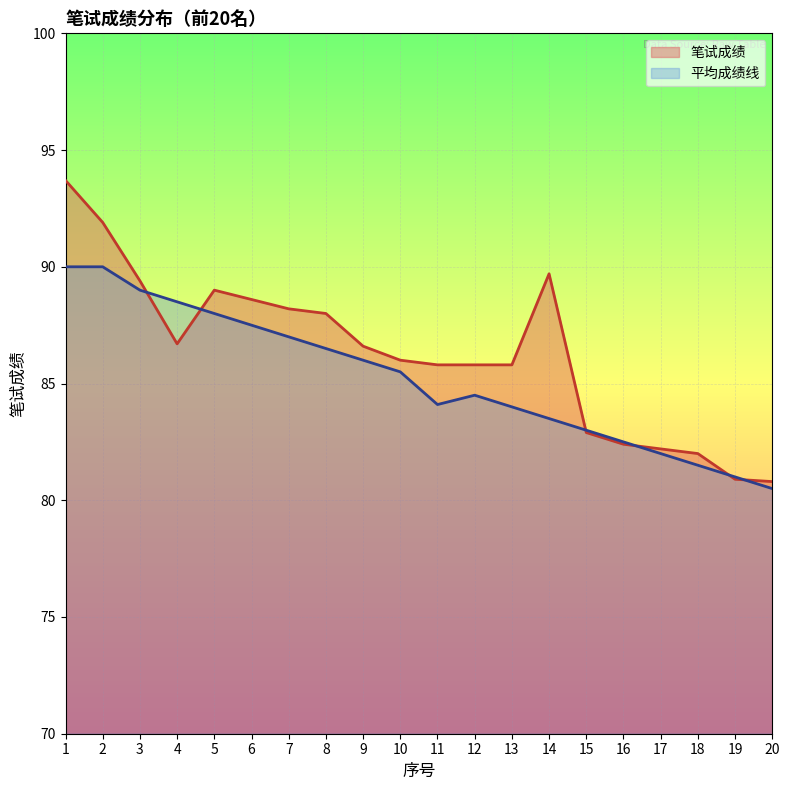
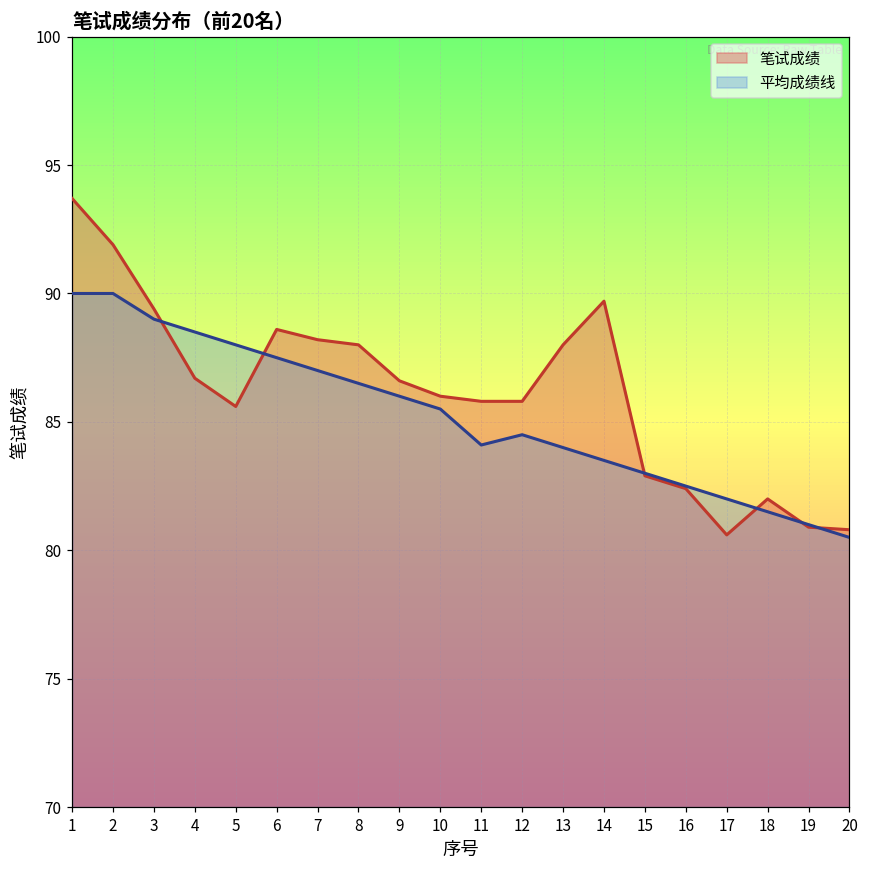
  {
    "笔试成绩": {
      "1": 93.7,
      "2": 91.9,
      "3": 89.4,
      "4": 86.7,
-     "5": 89.0,
+     "5": 85.6,
      "6": 88.6,
      "7": 88.2,
      "8": 88.0,
      "9": 86.6,
      "10": 86.0,
      "11": 85.8,
      "12": 85.8,
-     "13": 85.8,
+     "13": 88.0,
      "14": 89.7,
-     "17": 82.2,
+     "17": 80.6,
      "18": 82.0,
      "20": 80.8
    },
    "平均成绩线": {
      "1": 90.0,
      "2": 90.0,
      "3": 89.0,
      "4": 88.5,
      "5": 88.0,
      "6": 87.5,
      "7": 87.0,
      "8": 86.5,
      "9": 86.0,
      "10": 85.5,
      "11": 84.1,
      "12": 84.5,
      "13": 84.0,
      "14": 83.5,
      "17": 82.0,
      "18": 81.5,
      "20": 80.5
    }
  }
